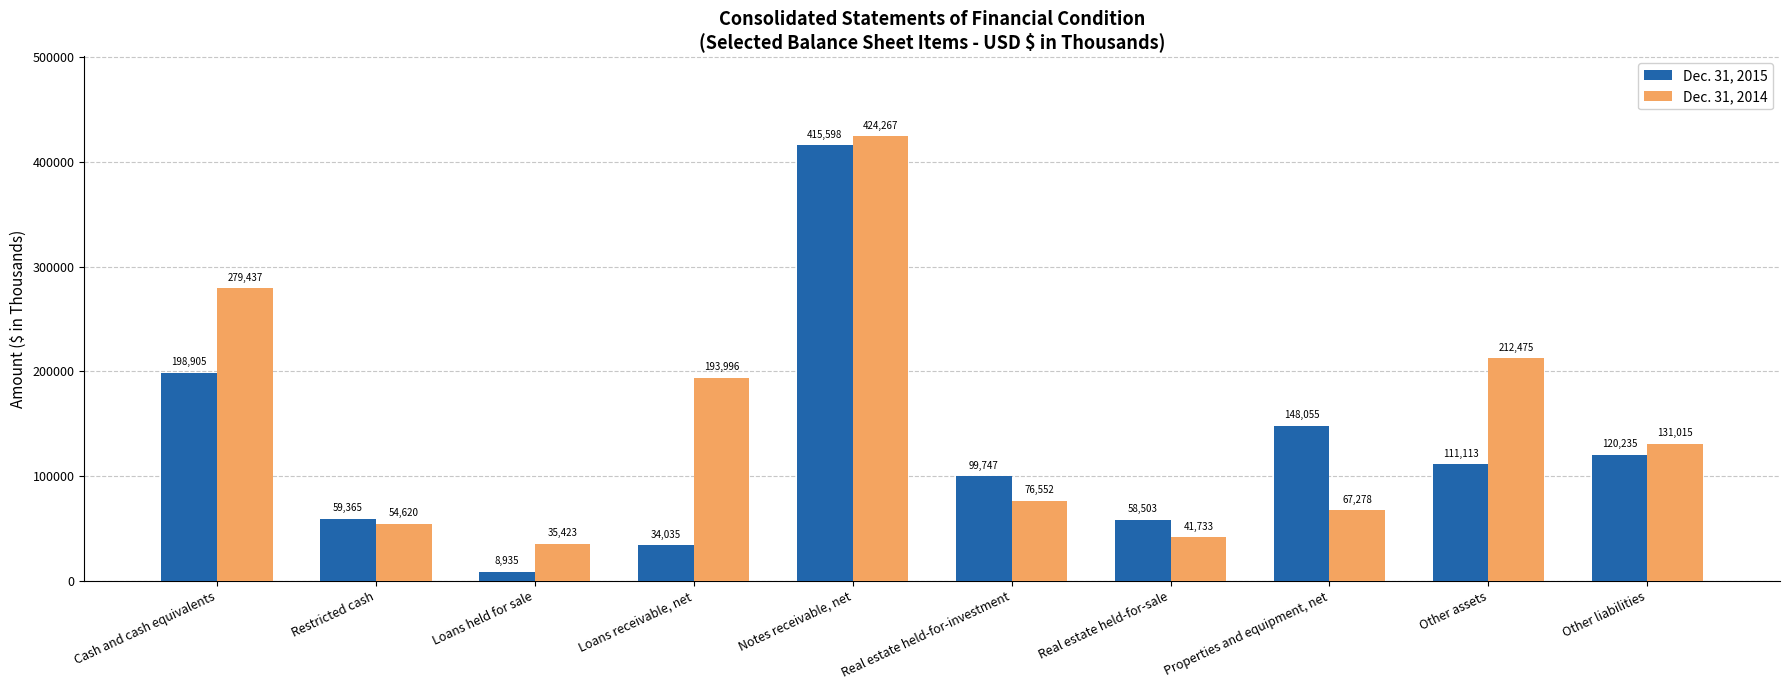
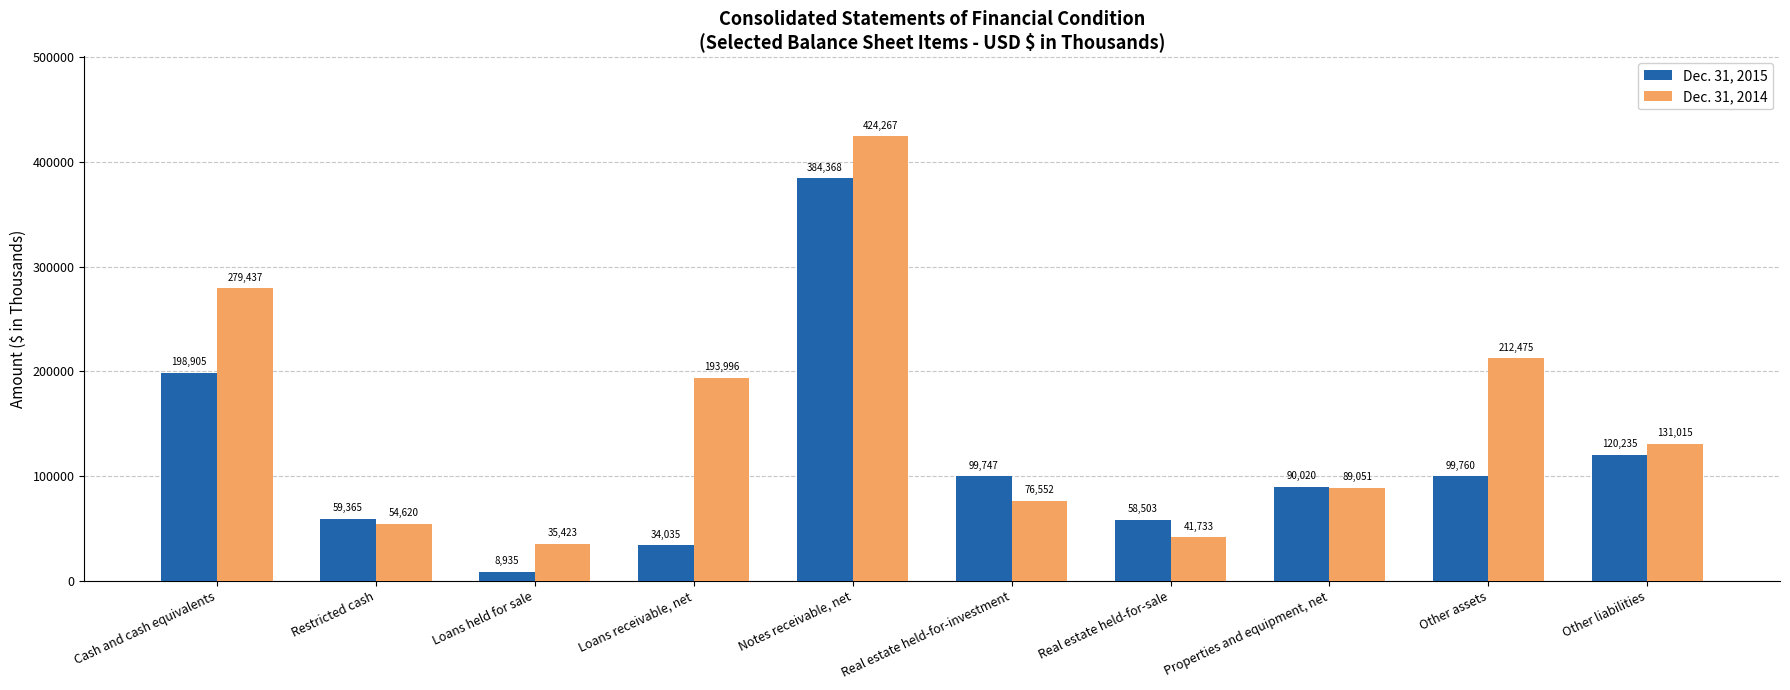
  {
    "Dec. 31, 2015": {
      "Cash and cash equivalents": "198,905",
      "Restricted cash": "59,365",
      "Loans held for sale": "8,935",
      "Loans receivable, net": "34,035",
-     "Notes receivable, net": "415,598",
+     "Notes receivable, net": "384,368",
      "Real estate held-for-investment": "99,747",
      "Real estate held-for-sale": "58,503",
-     "Properties and equipment, net": "148,055",
-     "Other assets": "111,113",
+     "Properties and equipment, net": "90,020",
+     "Other assets": "99,760",
      "Other liabilities": "120,235"
    },
    "Dec. 31, 2014": {
      "Cash and cash equivalents": "279,437",
      "Restricted cash": "54,620",
      "Loans held for sale": "35,423",
      "Loans receivable, net": "193,996",
      "Notes receivable, net": "424,267",
      "Real estate held-for-investment": "76,552",
      "Real estate held-for-sale": "41,733",
-     "Properties and equipment, net": "67,278",
+     "Properties and equipment, net": "89,051",
      "Other assets": "212,475",
      "Other liabilities": "131,015"
    }
  }
